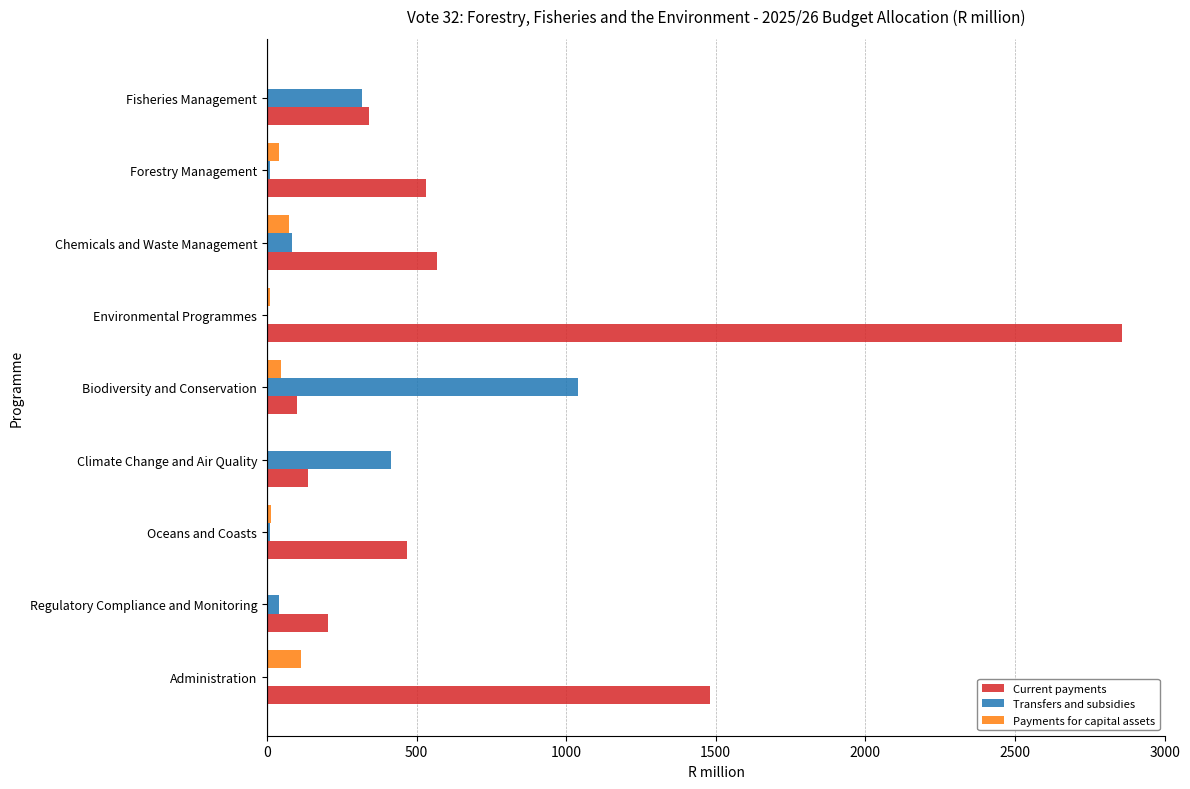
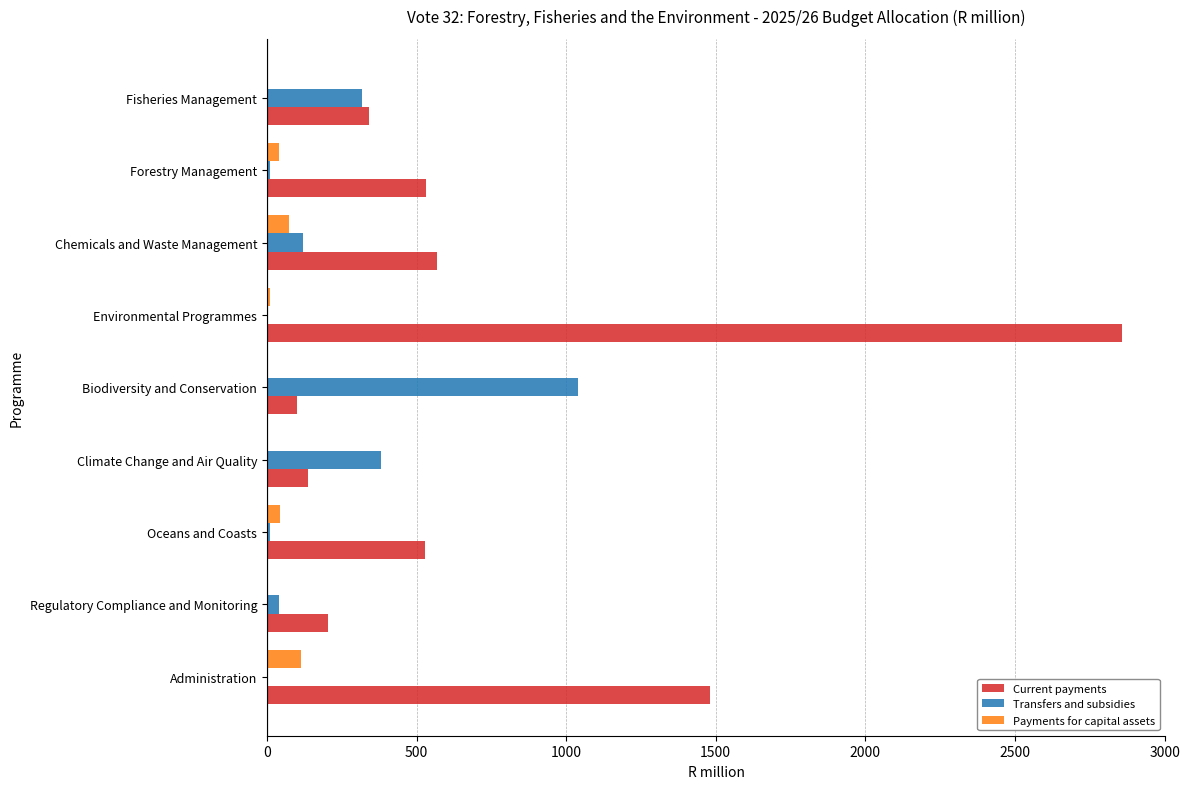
  {
    "Current payments": {
      "Fisheries Management": 340,
      "Forestry Management": 530,
      "Chemicals and Waste Management": 570,
      "Environmental Programmes": 2860,
      "Biodiversity and Conservation": 100,
      "Climate Change and Air Quality": 140,
-     "Oceans and Coasts": 470,
+     "Oceans and Coasts": 530,
      "Regulatory Compliance and Monitoring": 200,
      "Administration": 1480
    },
    "Transfers and subsidies": {
      "Fisheries Management": 320,
      "Forestry Management": 10,
-     "Chemicals and Waste Management": 90,
+     "Chemicals and Waste Management": 120,
      "Environmental Programmes": 0,
      "Biodiversity and Conservation": 1040,
-     "Climate Change and Air Quality": 410,
+     "Climate Change and Air Quality": 380,
      "Oceans and Coasts": 10,
      "Regulatory Compliance and Monitoring": 40
    },
    "Payments for capital assets": {
      "Fisheries Management": 0,
      "Forestry Management": 40,
      "Chemicals and Waste Management": 70,
      "Environmental Programmes": 10,
-     "Biodiversity and Conservation": 50,
-     "Oceans and Coasts": 10,
+     "Biodiversity and Conservation": 0,
+     "Oceans and Coasts": 40,
      "Administration": 120
    }
  }
